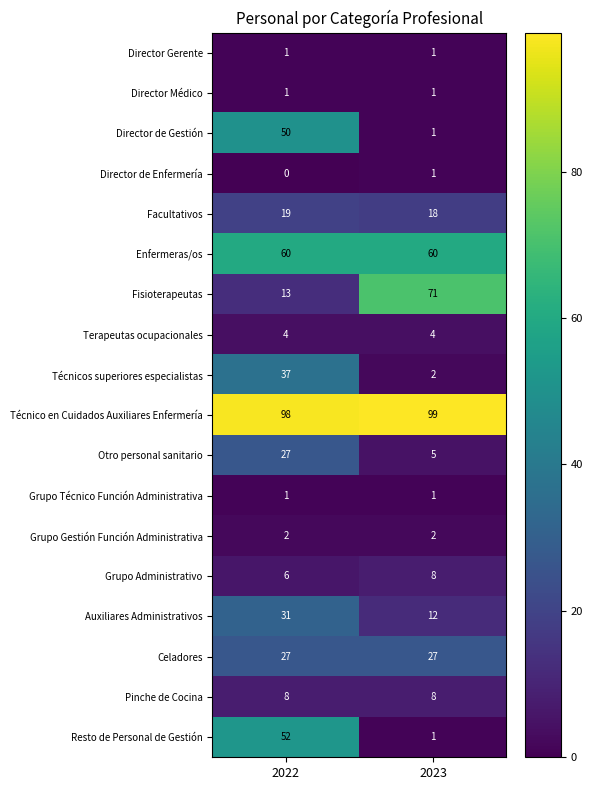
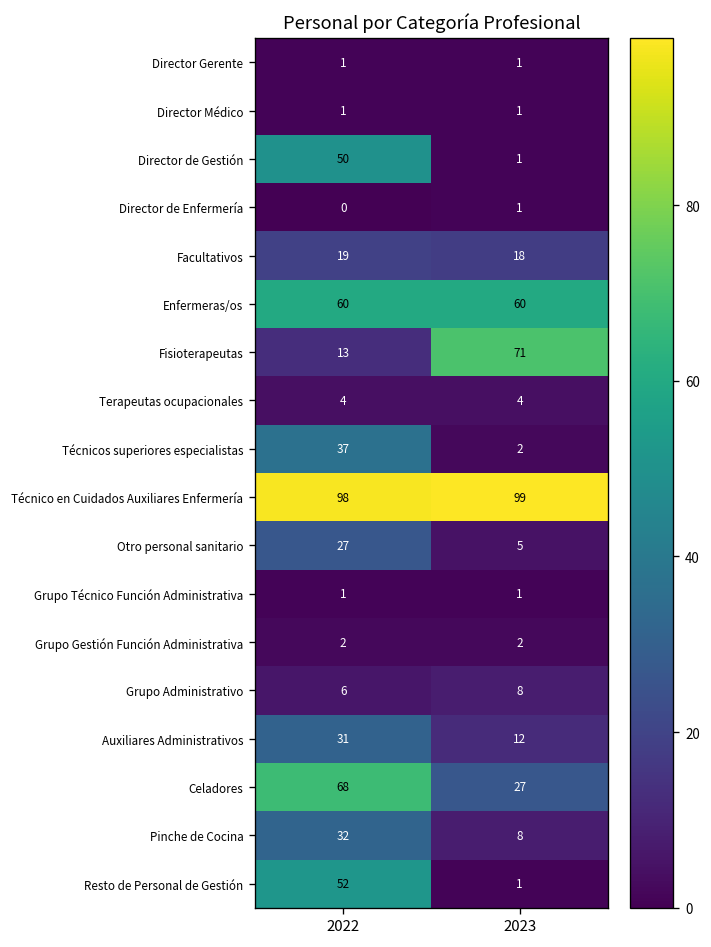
  {
    "Director Gerente": {
      "2022": 1,
      "2023": 1
    },
    "Director Médico": {
      "2022": 1,
      "2023": 1
    },
    "Director de Gestión": {
      "2022": 50,
      "2023": 1
    },
    "Director de Enfermería": {
      "2022": 0,
      "2023": 1
    },
    "Facultativos": {
      "2022": 19,
      "2023": 18
    },
    "Enfermeras/os": {
      "2022": 60,
      "2023": 60
    },
    "Fisioterapeutas": {
      "2022": 13,
      "2023": 71
    },
    "Terapeutas ocupacionales": {
      "2022": 4,
      "2023": 4
    },
    "Técnicos superiores especialistas": {
      "2022": 37,
      "2023": 2
    },
    "Técnico en Cuidados Auxiliares Enfermería": {
      "2022": 98,
      "2023": 99
    },
    "Otro personal sanitario": {
      "2022": 27,
      "2023": 5
    },
    "Grupo Técnico Función Administrativa": {
      "2022": 1,
      "2023": 1
    },
    "Grupo Gestión Función Administrativa": {
      "2022": 2,
      "2023": 2
    },
    "Grupo Administrativo": {
      "2022": 6,
      "2023": 8
    },
    "Auxiliares Administrativos": {
      "2022": 31,
      "2023": 12
    },
    "Celadores": {
-     "2022": 27,
+     "2022": 68,
      "2023": 27
    },
    "Pinche de Cocina": {
-     "2022": 8,
+     "2022": 32,
      "2023": 8
    },
    "Resto de Personal de Gestión": {
      "2022": 52,
      "2023": 1
    }
  }
